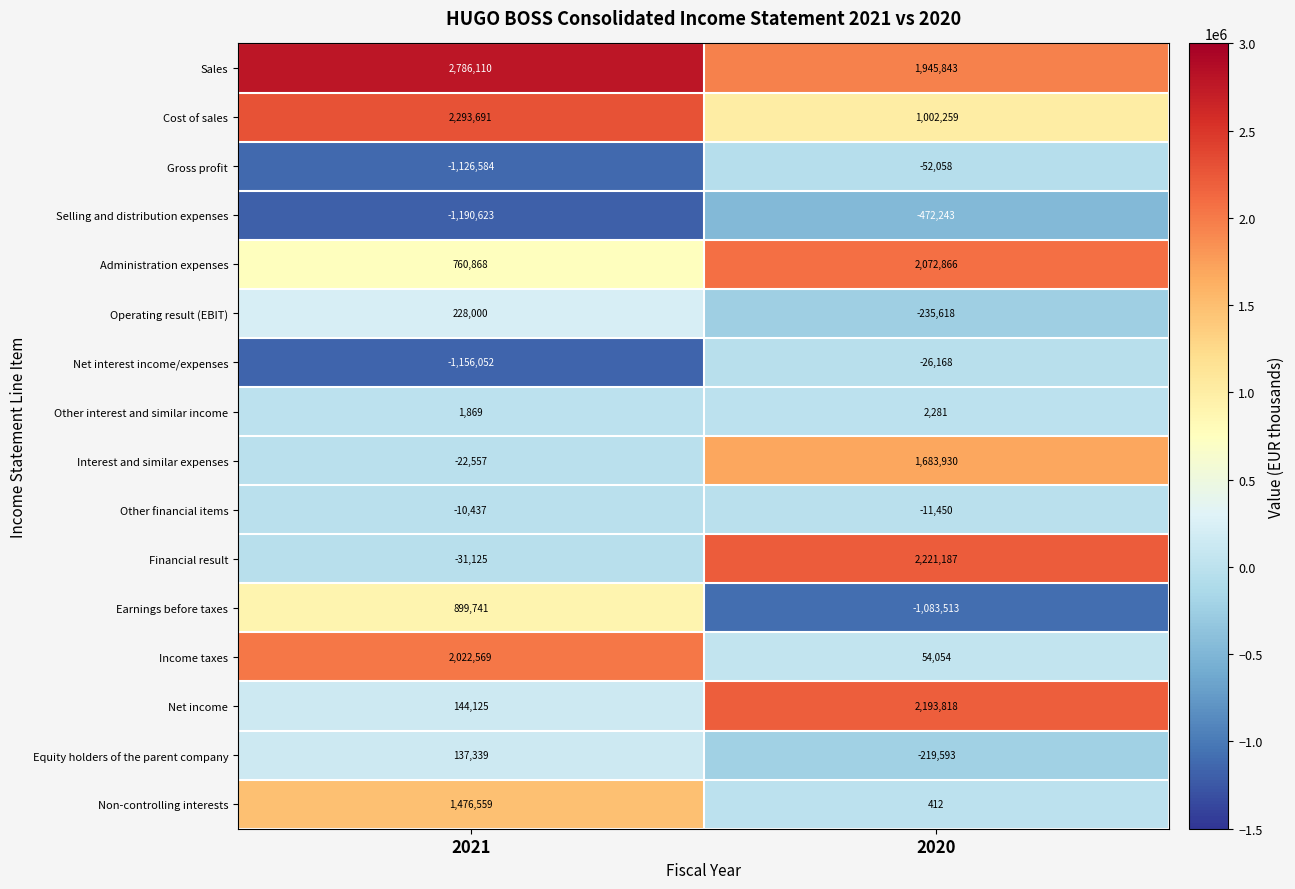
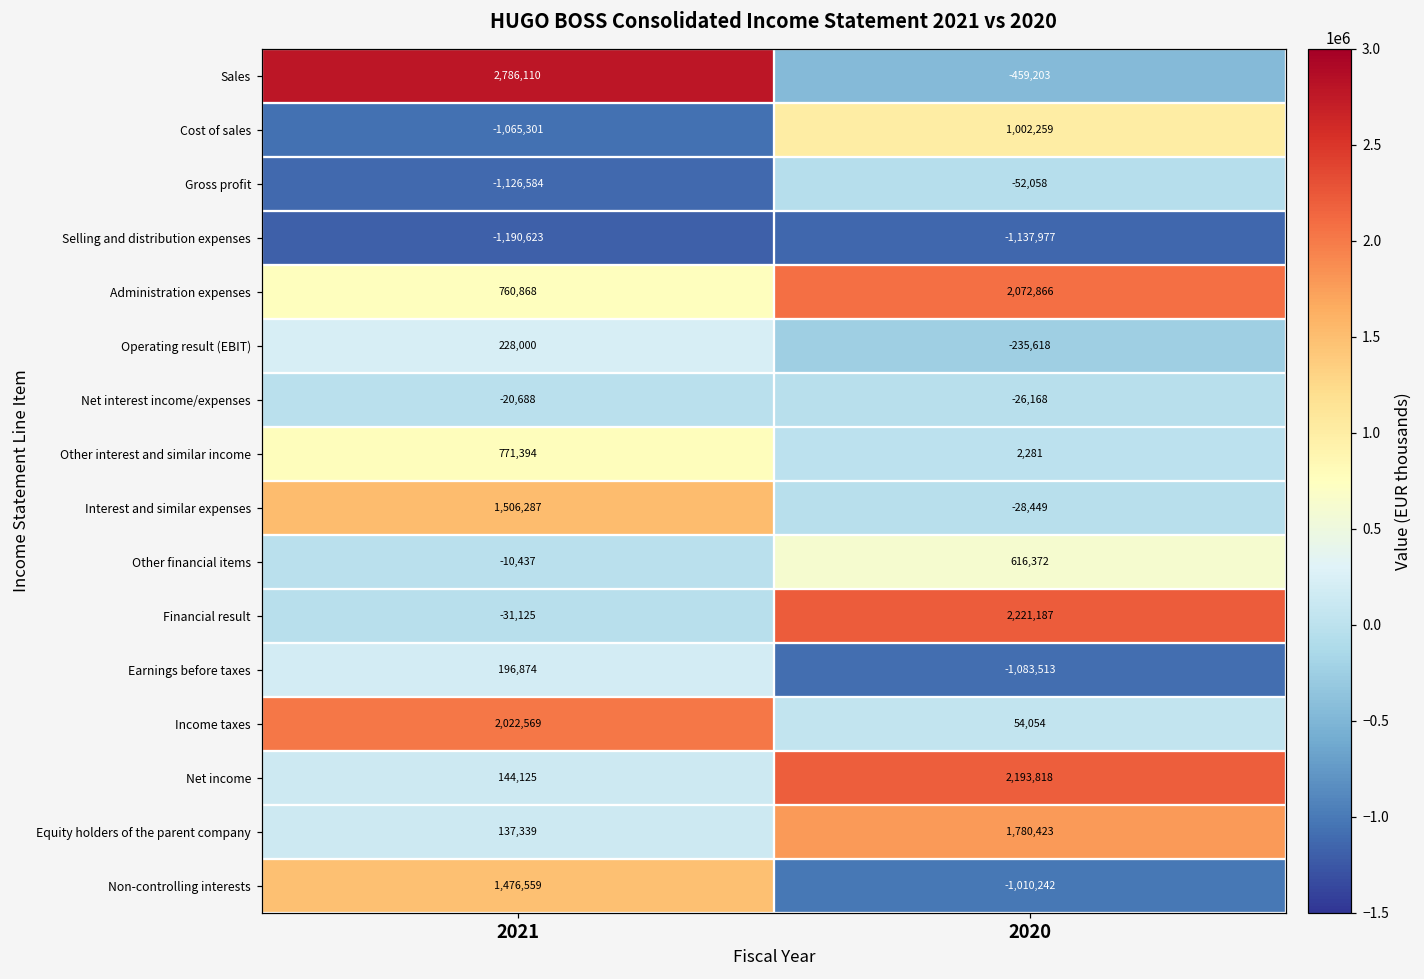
  {
    "Sales": {
      "2021": "2,786,110",
-     "2020": "1,945,843"
+     "2020": "-459,203"
    },
    "Cost of sales": {
-     "2021": "2,293,691",
+     "2021": "-1,065,301",
      "2020": "1,002,259"
    },
    "Gross profit": {
      "2021": "-1,126,584",
      "2020": "-52,058"
    },
    "Selling and distribution expenses": {
      "2021": "-1,190,623",
-     "2020": "-472,243"
+     "2020": "-1,137,977"
    },
    "Administration expenses": {
      "2021": "760,868",
      "2020": "2,072,866"
    },
    "Operating result (EBIT)": {
      "2021": "228,000",
      "2020": "-235,618"
    },
    "Net interest income/expenses": {
-     "2021": "-1,156,052",
+     "2021": "-20,688",
      "2020": "-26,168"
    },
    "Other interest and similar income": {
-     "2021": "1,869",
+     "2021": "771,394",
      "2020": "2,281"
    },
    "Interest and similar expenses": {
-     "2021": "-22,557",
-     "2020": "1,683,930"
+     "2021": "1,506,287",
+     "2020": "-28,449"
    },
    "Other financial items": {
      "2021": "-10,437",
-     "2020": "-11,450"
+     "2020": "616,372"
    },
    "Financial result": {
      "2021": "-31,125",
      "2020": "2,221,187"
    },
    "Earnings before taxes": {
-     "2021": "899,741",
+     "2021": "196,874",
      "2020": "-1,083,513"
    },
    "Income taxes": {
      "2021": "2,022,569",
      "2020": "54,054"
    },
    "Net income": {
      "2021": "144,125",
      "2020": "2,193,818"
    },
    "Equity holders of the parent company": {
      "2021": "137,339",
-     "2020": "-219,593"
+     "2020": "1,780,423"
    },
    "Non-controlling interests": {
      "2021": "1,476,559",
-     "2020": "412"
+     "2020": "-1,010,242"
    }
  }
